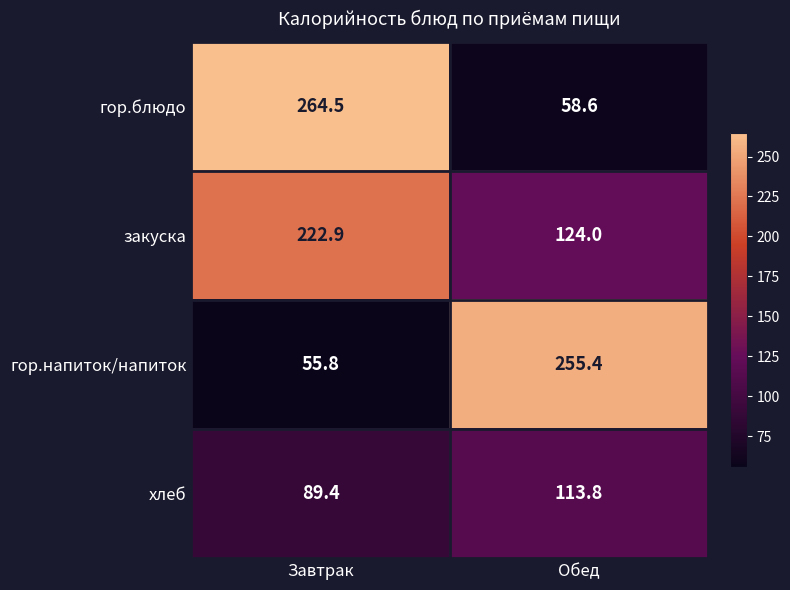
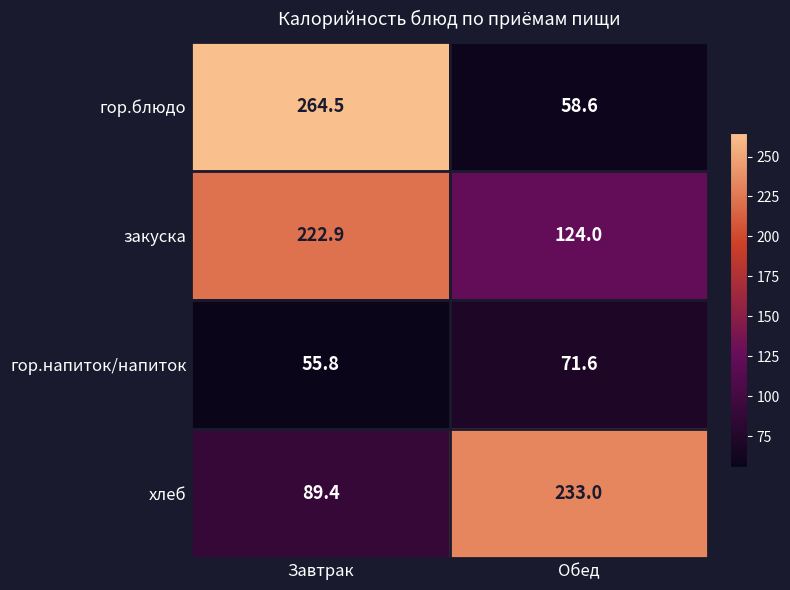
  {
    "гор.блюдо": {
      "Завтрак": 264.5,
      "Обед": 58.6
    },
    "закуска": {
      "Завтрак": 222.9,
      "Обед": 124.0
    },
    "гор.напиток/напиток": {
      "Завтрак": 55.8,
-     "Обед": 255.4
+     "Обед": 71.6
    },
    "хлеб": {
      "Завтрак": 89.4,
-     "Обед": 113.8
+     "Обед": 233.0
    }
  }
